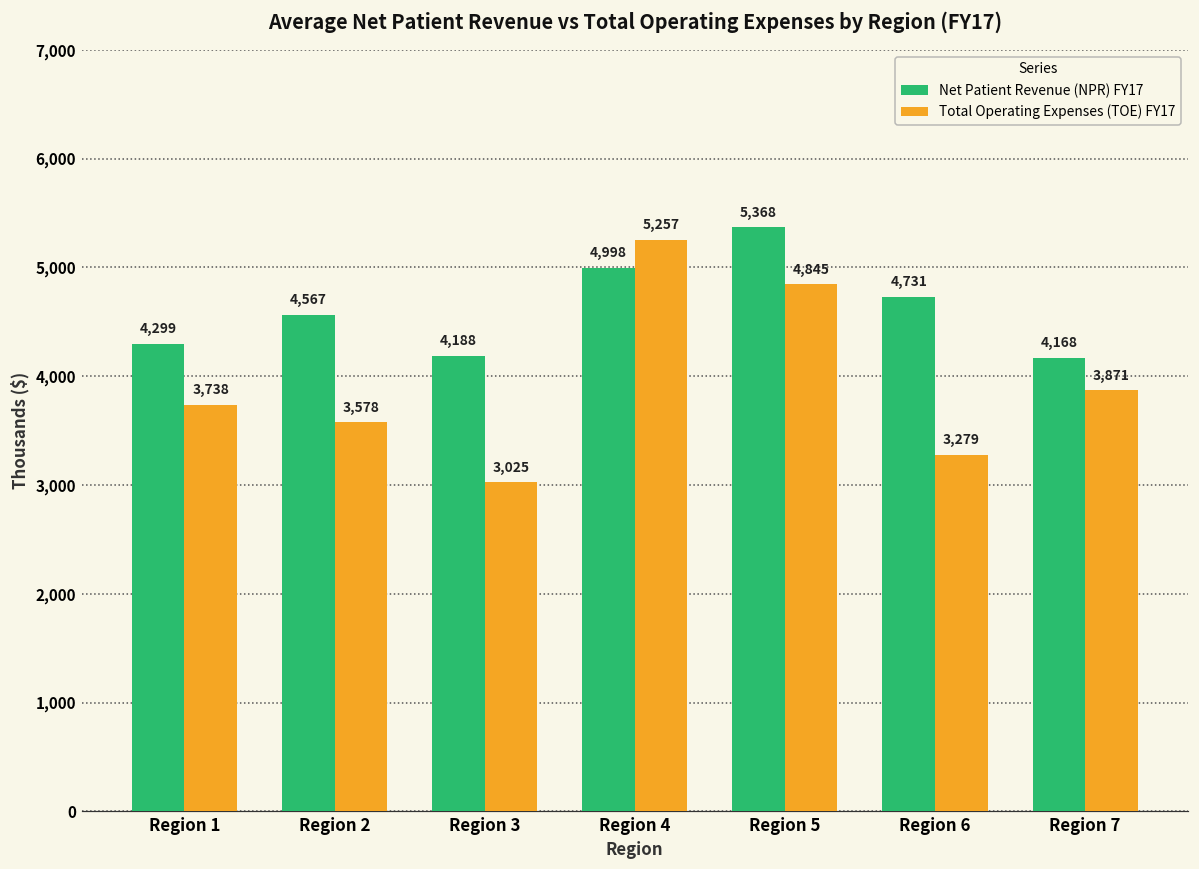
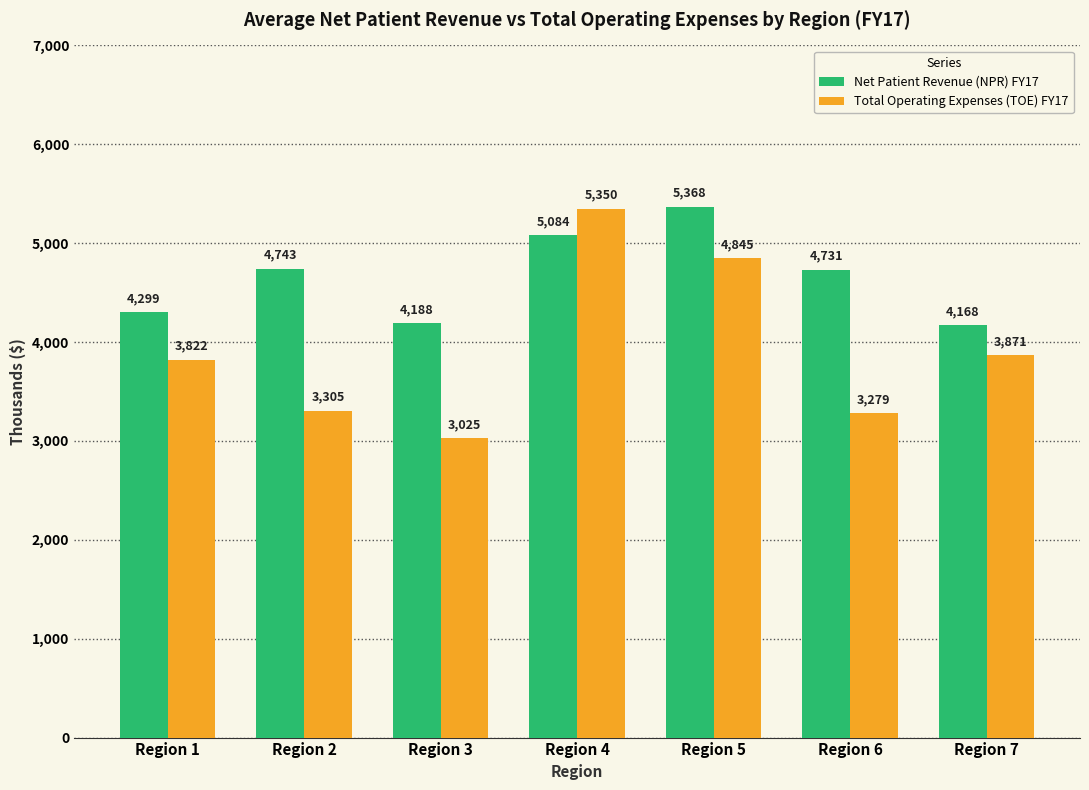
  {
    "Net Patient Revenue (NPR) FY17": {
      "Region 1": "4,299",
-     "Region 2": "4,567",
+     "Region 2": "4,743",
      "Region 3": "4,188",
-     "Region 4": "4,998",
+     "Region 4": "5,084",
      "Region 5": "5,368",
      "Region 6": "4,731",
      "Region 7": "4,168"
    },
    "Total Operating Expenses (TOE) FY17": {
-     "Region 1": "3,738",
-     "Region 2": "3,578",
+     "Region 1": "3,822",
+     "Region 2": "3,305",
      "Region 3": "3,025",
-     "Region 4": "5,257",
+     "Region 4": "5,350",
      "Region 5": "4,845",
      "Region 6": "3,279",
      "Region 7": "3,871"
    }
  }
